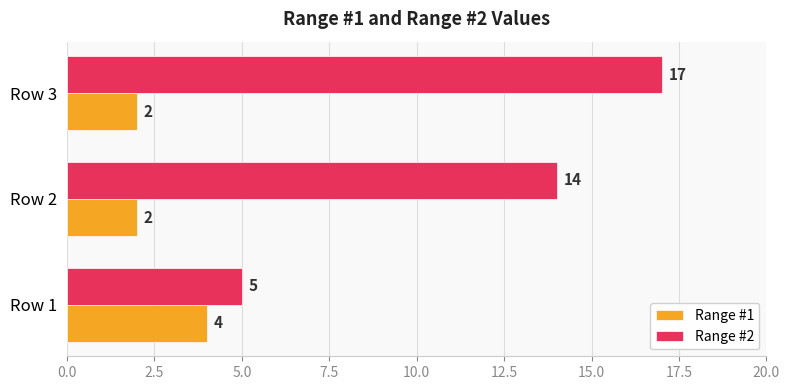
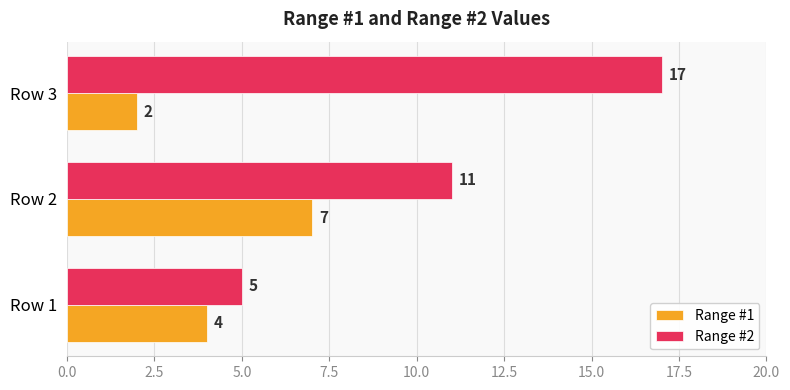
  {
    "Range #1": {
      "Row 3": 2,
-     "Row 2": 2,
+     "Row 2": 7,
      "Row 1": 4
    },
    "Range #2": {
      "Row 3": 17,
-     "Row 2": 14,
+     "Row 2": 11,
      "Row 1": 5
    }
  }
